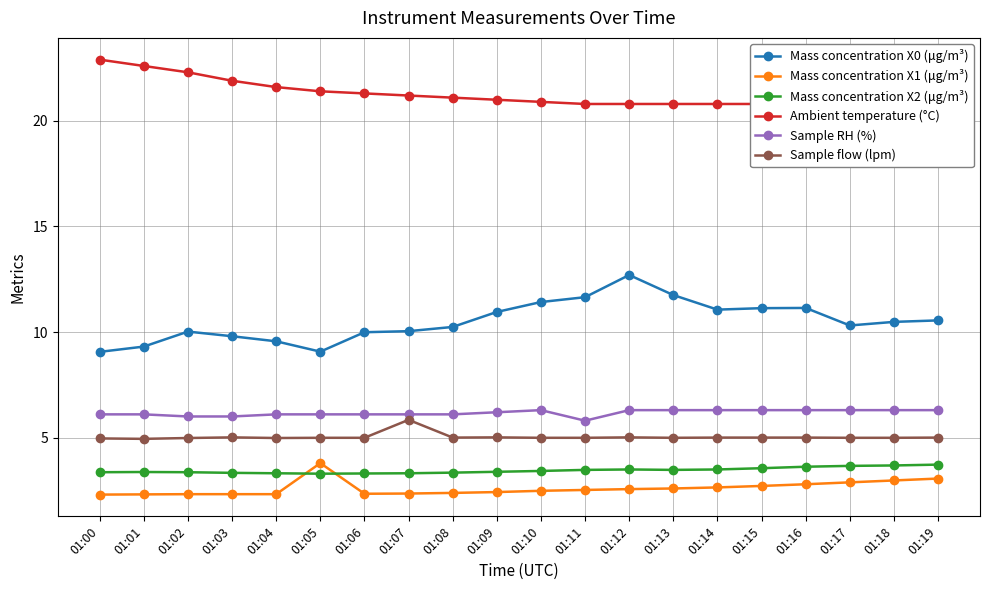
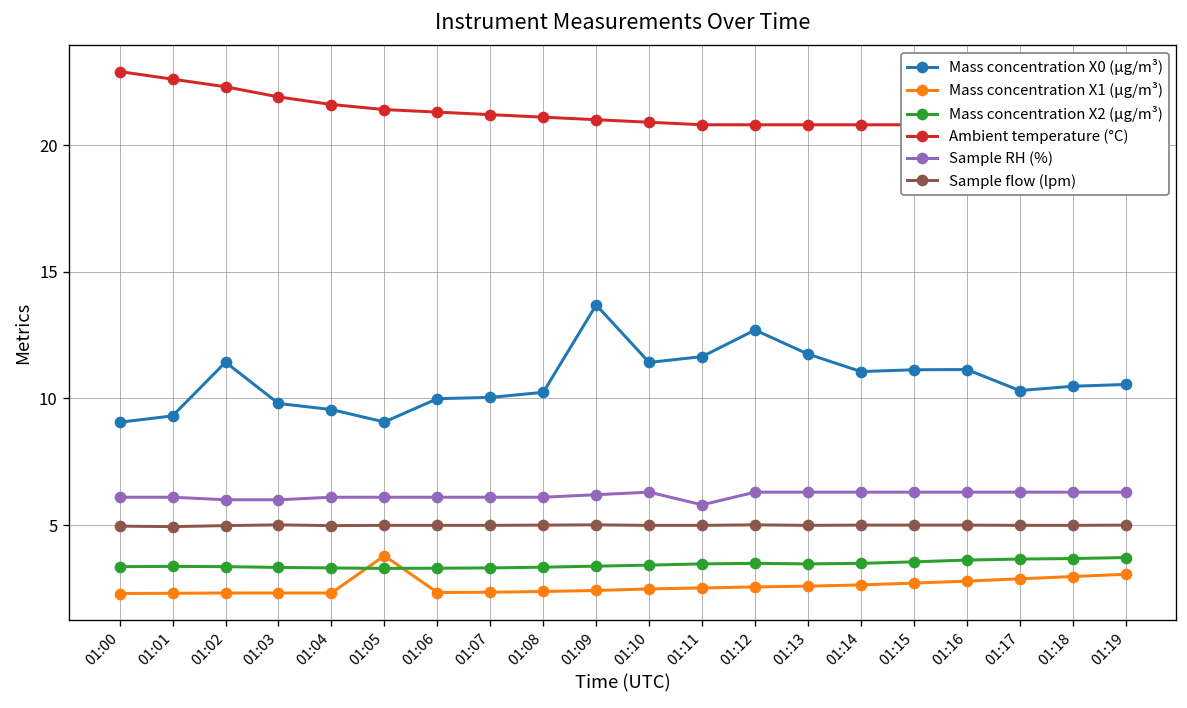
  {
    "Mass concentration X0 (μg/m³)": {
      "01:00": 9.1,
      "01:01": 9.3,
-     "01:02": 10.0,
+     "01:02": 11.4,
      "01:03": 9.8,
      "01:04": 9.6,
      "01:05": 9.1,
      "01:06": 10.0,
      "01:07": 10.0,
      "01:08": 10.2,
-     "01:09": 11.0,
+     "01:09": 13.7,
      "01:10": 11.4,
      "01:11": 11.7,
      "01:12": 12.7,
      "01:13": 11.8,
      "01:14": 11.1,
      "01:15": 11.1,
      "01:16": 11.1,
      "01:17": 10.3,
      "01:18": 10.5,
      "01:19": 10.6
    },
    "Mass concentration X1 (μg/m³)": {
      "01:00": 2.3,
      "01:01": 2.3,
      "01:02": 2.3,
      "01:03": 2.3,
      "01:04": 2.3,
      "01:05": 3.8,
      "01:06": 2.3,
      "01:07": 2.4,
      "01:08": 2.4,
      "01:09": 2.4,
      "01:10": 2.5,
      "01:11": 2.5,
      "01:12": 2.6,
      "01:13": 2.6,
      "01:14": 2.6,
      "01:15": 2.7,
      "01:16": 2.8,
      "01:17": 2.9,
      "01:18": 3.0,
      "01:19": 3.1
    },
    "Mass concentration X2 (μg/m³)": {
      "01:00": 3.4,
      "01:01": 3.4,
      "01:02": 3.4,
      "01:03": 3.3,
      "01:04": 3.3,
      "01:05": 3.3,
      "01:06": 3.3,
      "01:07": 3.3,
      "01:08": 3.3,
      "01:09": 3.4,
      "01:10": 3.4,
      "01:11": 3.5,
      "01:12": 3.5,
      "01:13": 3.5,
      "01:14": 3.5,
      "01:15": 3.6,
      "01:16": 3.6,
      "01:17": 3.7,
      "01:18": 3.7,
      "01:19": 3.7
    },
    "Ambient temperature (°C)": {
      "01:00": 22.9,
      "01:01": 22.6,
      "01:02": 22.3,
      "01:03": 21.9,
      "01:04": 21.6,
      "01:05": 21.4,
      "01:06": 21.3,
      "01:07": 21.2,
      "01:08": 21.1,
      "01:09": 21.0,
      "01:10": 20.9,
      "01:11": 20.8,
      "01:12": 20.8,
      "01:13": 20.8,
      "01:14": 20.8
    },
    "Sample RH (%)": {
      "01:00": 6.1,
      "01:01": 6.1,
      "01:02": 6.0,
      "01:03": 6.0,
      "01:04": 6.1,
      "01:05": 6.1,
      "01:06": 6.1,
      "01:07": 6.1,
      "01:08": 6.1,
      "01:09": 6.2,
      "01:10": 6.3,
      "01:11": 5.8,
      "01:12": 6.3,
      "01:13": 6.3,
      "01:14": 6.3,
      "01:15": 6.3,
      "01:16": 6.3,
      "01:17": 6.3,
      "01:18": 6.3,
      "01:19": 6.3
    },
    "Sample flow (lpm)": {
      "01:00": 5.0,
      "01:01": 4.9,
      "01:02": 5.0,
      "01:03": 5.0,
      "01:04": 5.0,
      "01:05": 5.0,
      "01:06": 5.0,
-     "01:07": 5.8,
+     "01:07": 5.0,
      "01:08": 5.0,
      "01:09": 5.0,
      "01:10": 5.0,
      "01:11": 5.0,
      "01:12": 5.0,
      "01:13": 5.0,
      "01:14": 5.0,
      "01:15": 5.0,
      "01:16": 5.0,
      "01:17": 5.0,
      "01:18": 5.0,
      "01:19": 5.0
    }
  }
